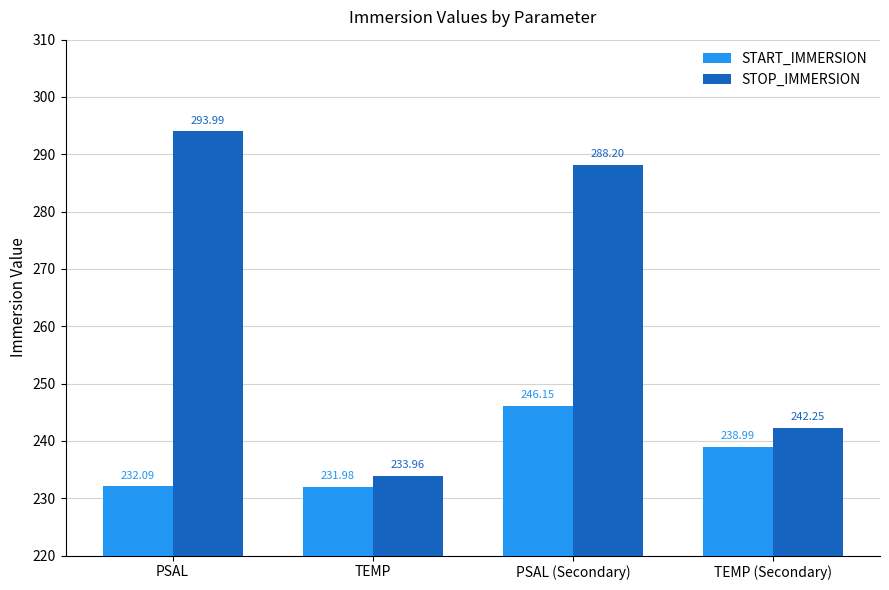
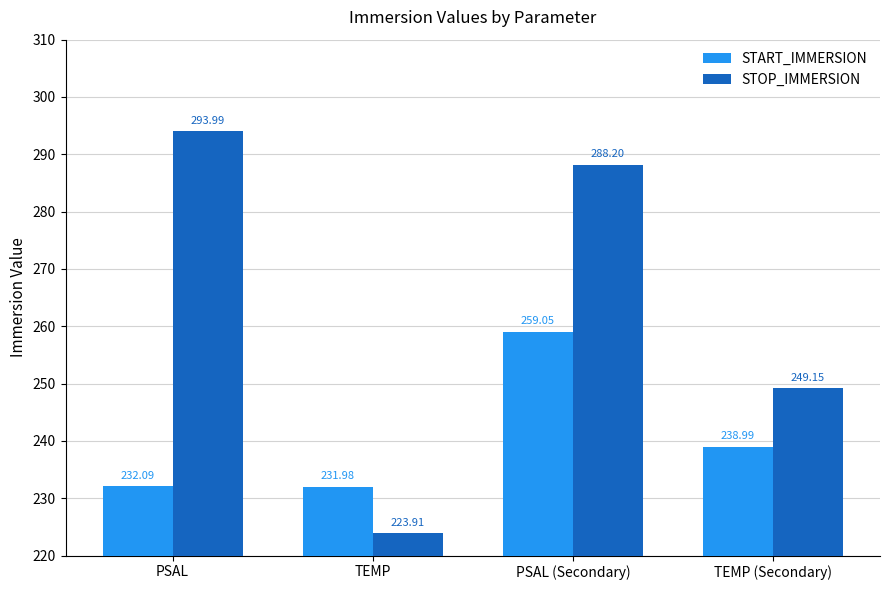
  {
    "START_IMMERSION": {
      "PSAL": 232.09,
      "TEMP": 231.98,
-     "PSAL (Secondary)": 246.15,
+     "PSAL (Secondary)": 259.05,
      "TEMP (Secondary)": 238.99
    },
    "STOP_IMMERSION": {
      "PSAL": 293.99,
-     "TEMP": 233.96,
+     "TEMP": 223.91,
      "PSAL (Secondary)": 288.20,
-     "TEMP (Secondary)": 242.25
+     "TEMP (Secondary)": 249.15
    }
  }
